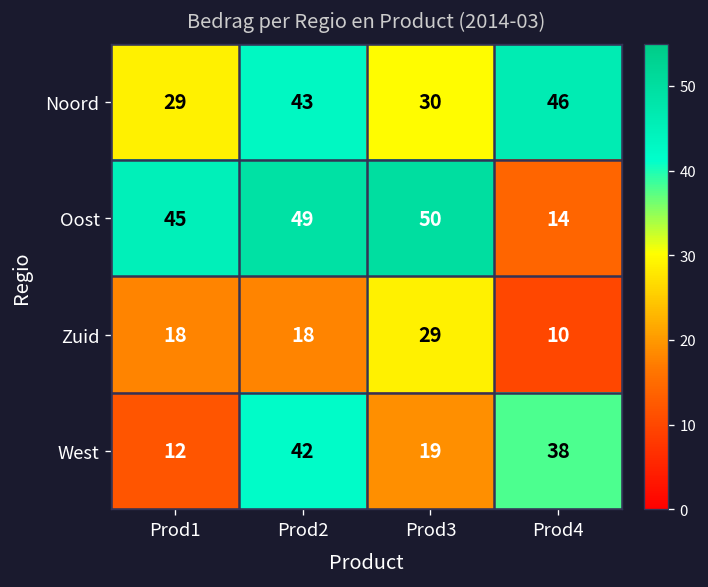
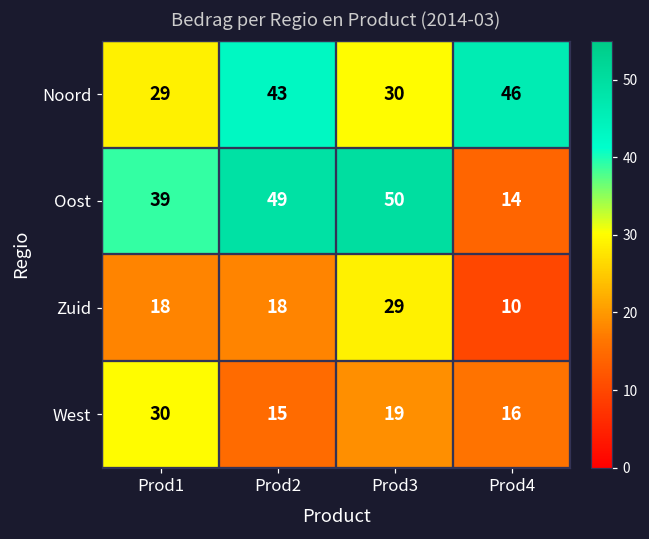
  {
    "Noord": {
      "Prod1": 29,
      "Prod2": 43,
      "Prod3": 30,
      "Prod4": 46
    },
    "Oost": {
-     "Prod1": 45,
+     "Prod1": 39,
      "Prod2": 49,
      "Prod3": 50,
      "Prod4": 14
    },
    "Zuid": {
      "Prod1": 18,
      "Prod2": 18,
      "Prod3": 29,
      "Prod4": 10
    },
    "West": {
-     "Prod1": 12,
-     "Prod2": 42,
+     "Prod1": 30,
+     "Prod2": 15,
      "Prod3": 19,
-     "Prod4": 38
+     "Prod4": 16
    }
  }
